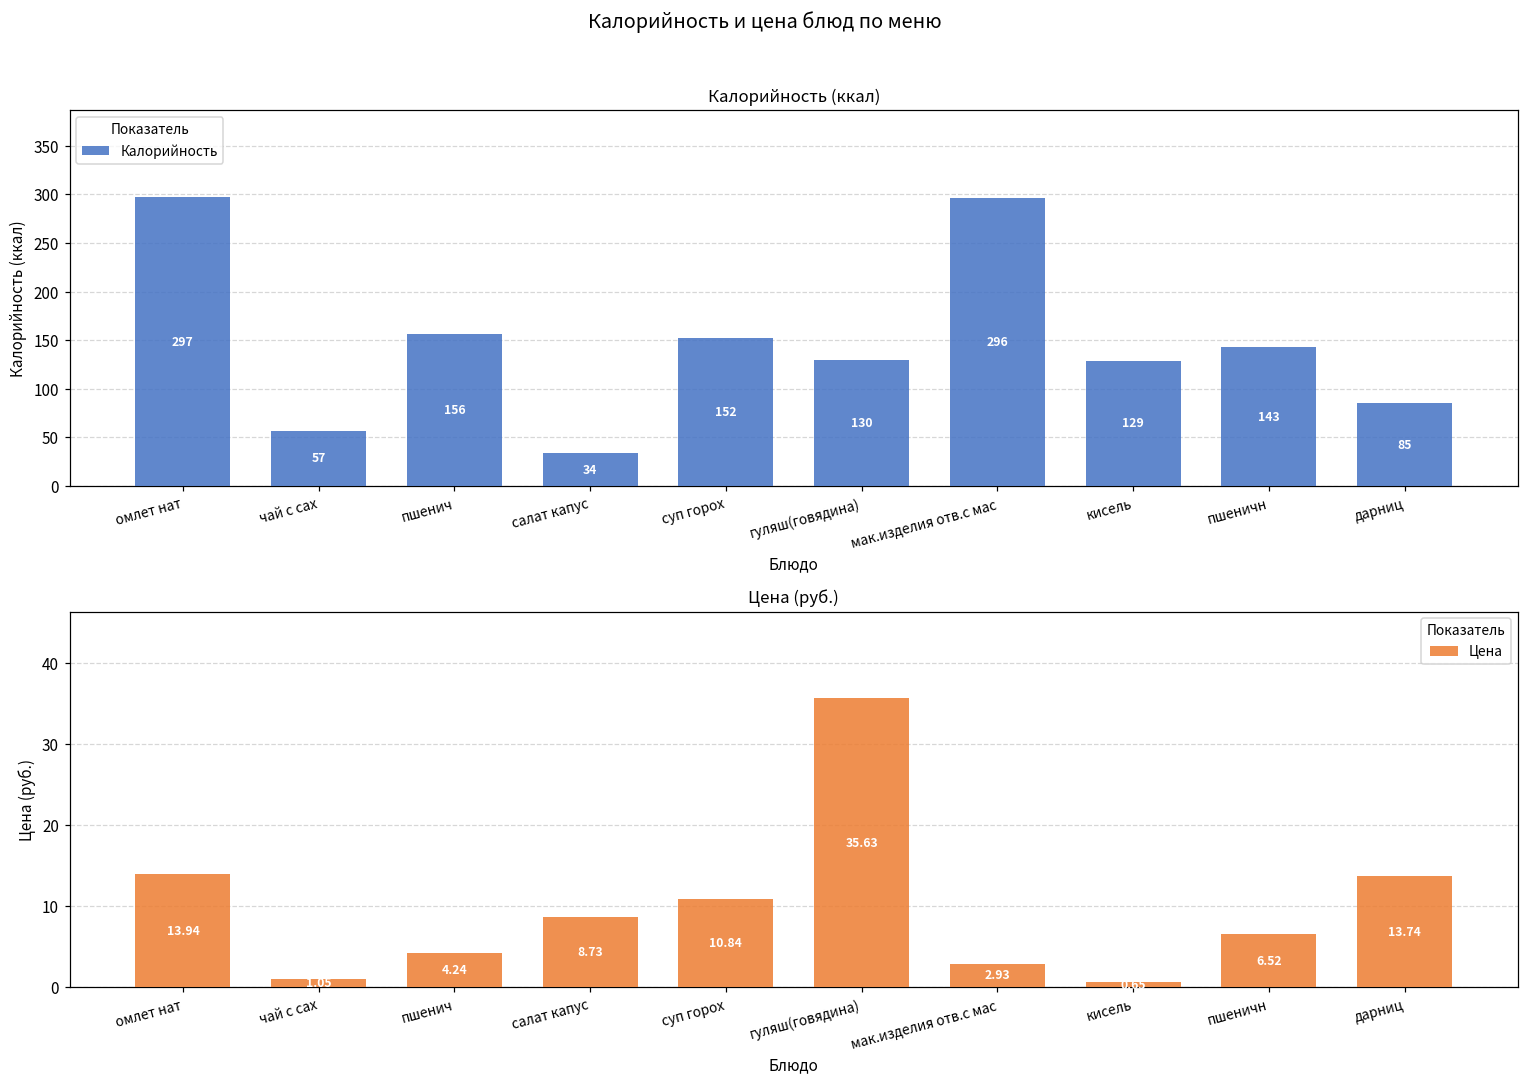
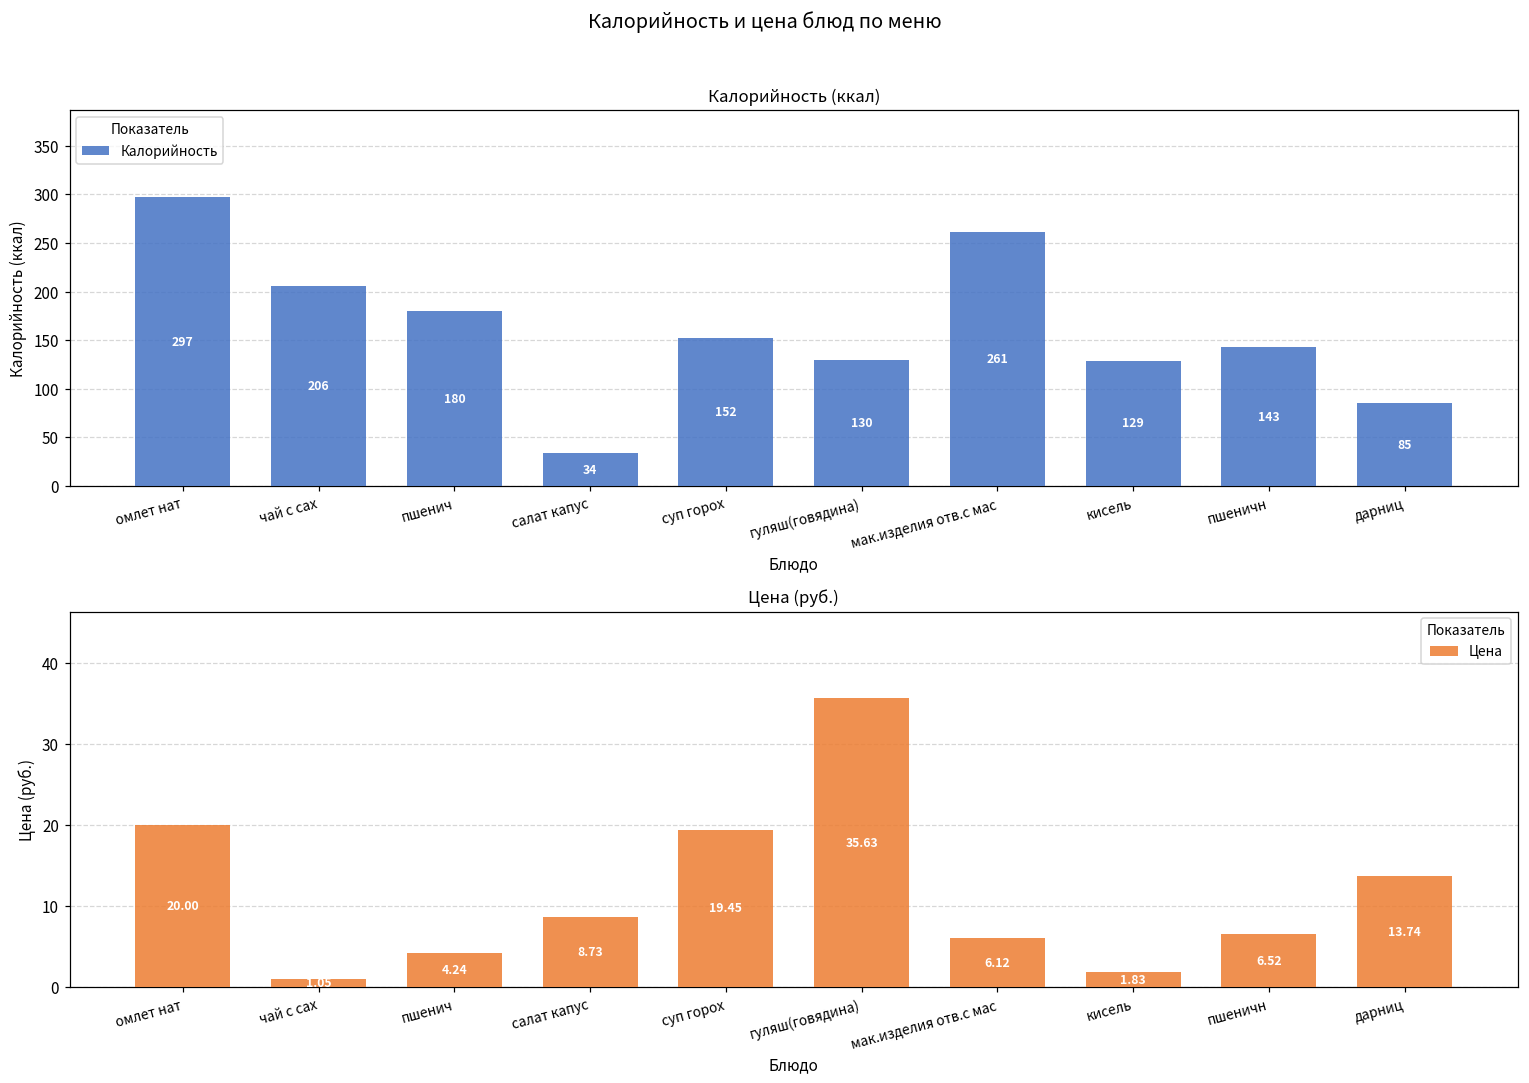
  {
    "Калорийность (ккал)": {
      "омлет нат": 297,
-     "чай с сах": 57,
-     "пшенич": 156,
+     "чай с сах": 206,
+     "пшенич": 180,
      "салат капус": 34,
      "суп горох": 152,
      "гуляш(говядина)": 130,
-     "мак.изделия отв.с мас": 296,
+     "мак.изделия отв.с мас": 261,
      "кисель": 129,
      "пшеничн": 143,
      "дарниц": 85
    },
    "Цена (руб.)": {
-     "омлет нат": 13.94,
+     "омлет нат": 20.00,
      "чай с сах": 1.05,
      "пшенич": 4.24,
      "салат капус": 8.73,
-     "суп горох": 10.84,
+     "суп горох": 19.45,
      "гуляш(говядина)": 35.63,
-     "мак.изделия отв.с мас": 2.93,
-     "кисель": 1,
+     "мак.изделия отв.с мас": 6.12,
+     "кисель": 2,
      "пшеничн": 6.52,
      "дарниц": 13.74
    }
  }
